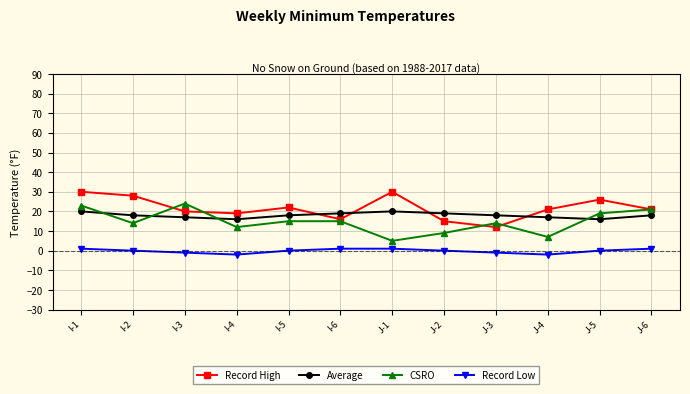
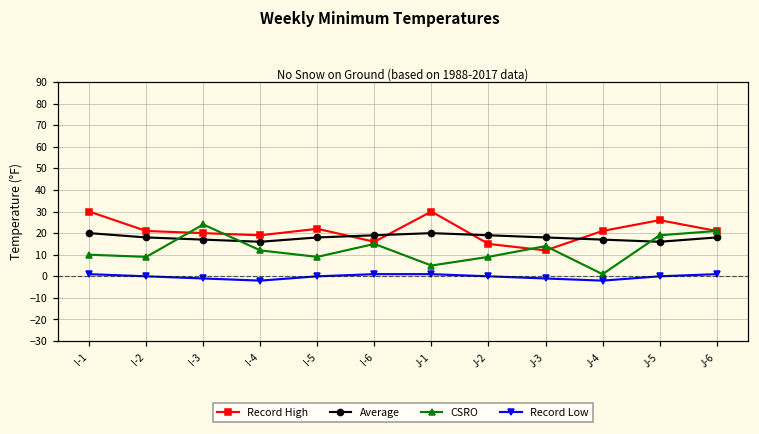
  {
    "Record High": {
      "I-1": 30,
-     "I-2": 28,
+     "I-2": 21,
      "I-3": 20,
      "I-4": 19,
      "I-5": 22,
      "J-1": 30,
      "J-2": 15,
      "J-3": 12,
      "J-4": 21,
      "J-5": 26
    },
    "Average": {
      "I-1": 20,
      "I-2": 18,
      "I-3": 17,
      "I-4": 16,
      "I-5": 18,
      "I-6": 19,
      "J-1": 20,
      "J-2": 19,
      "J-3": 18,
      "J-4": 17,
      "J-5": 16,
      "J-6": 18
    },
    "CSRO": {
-     "I-1": 23,
-     "I-2": 14,
+     "I-1": 10,
+     "I-2": 9,
      "I-3": 24,
      "I-4": 12,
-     "I-5": 15,
+     "I-5": 9,
      "J-1": 5,
      "J-2": 9,
      "J-3": 14,
-     "J-4": 7,
+     "J-4": 1,
      "J-5": 19
    },
    "Record Low": {
      "I-1": 1,
      "I-2": 0,
      "I-3": -1,
      "I-4": -2,
      "I-5": 0,
      "I-6": 1,
      "J-1": 1,
      "J-2": 0,
      "J-3": -1,
      "J-4": -2,
      "J-5": 0,
      "J-6": 1
    }
  }
